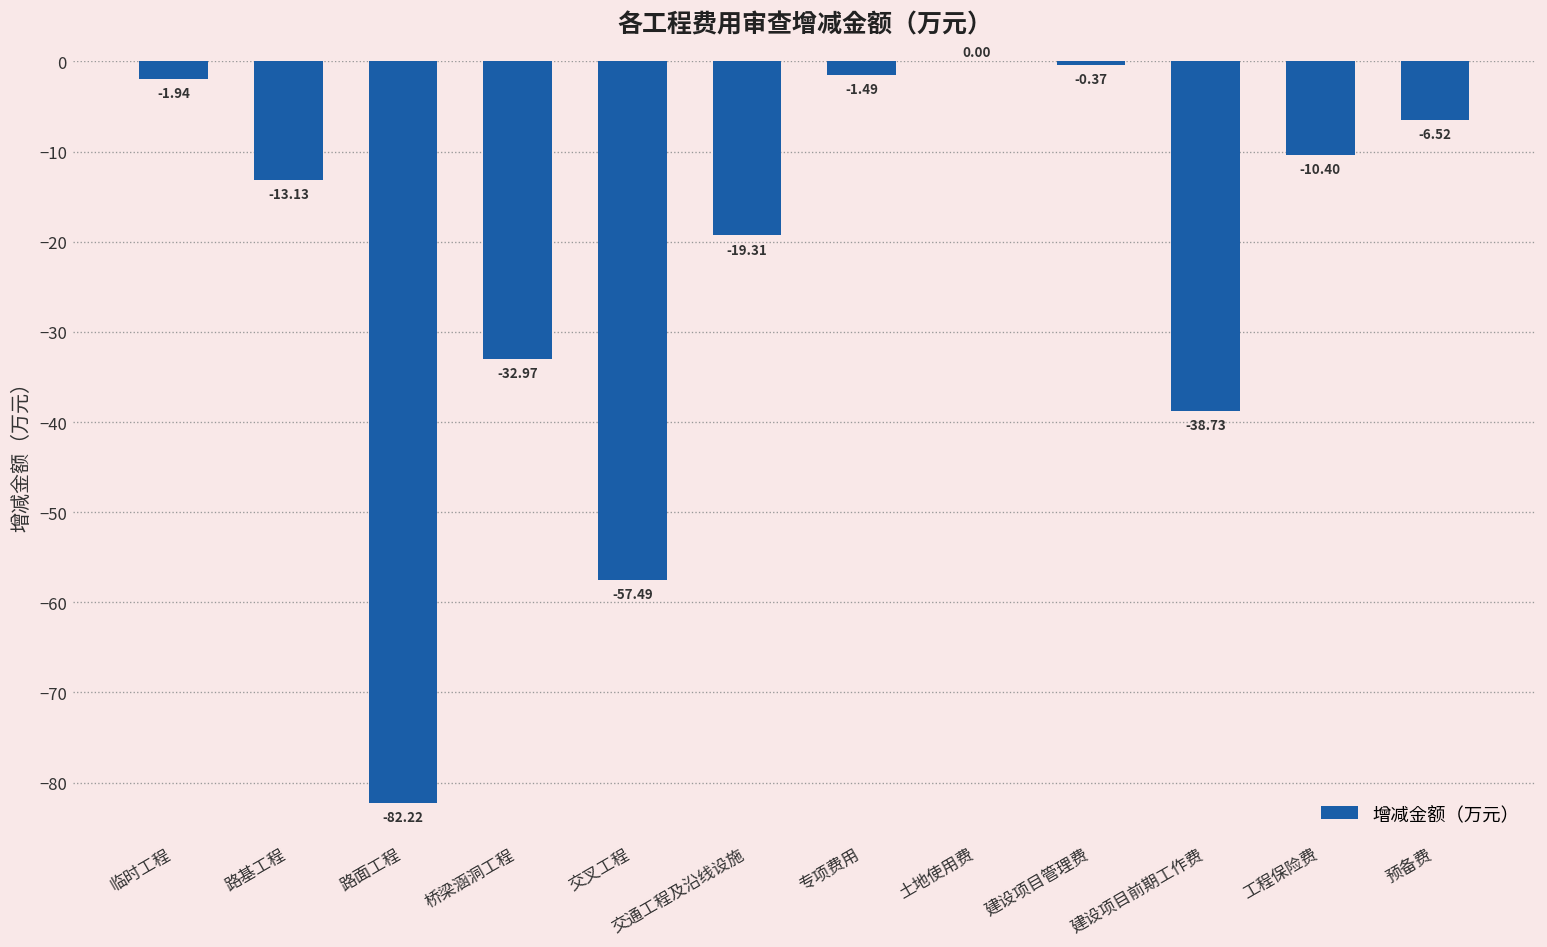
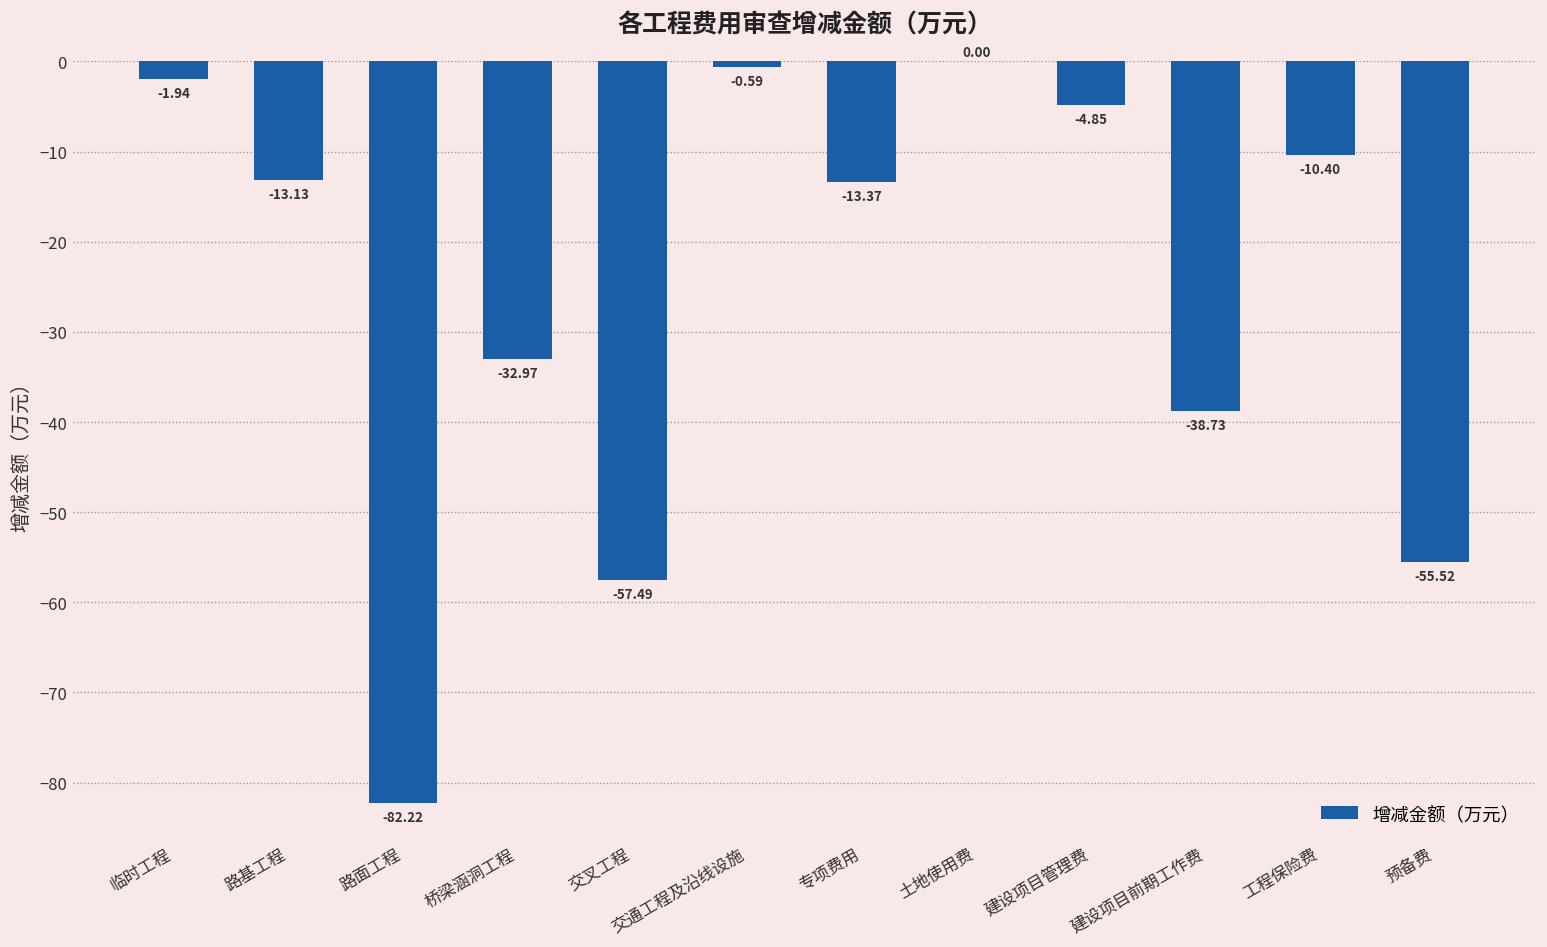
  {
    "临时工程": -1.94,
    "路基工程": -13.13,
    "路面工程": -82.22,
    "桥梁涵洞工程": -32.97,
    "交叉工程": -57.49,
-   "交通工程及沿线设施": -19.31,
-   "专项费用": -1.49,
+   "交通工程及沿线设施": -0.59,
+   "专项费用": -13.37,
    "土地使用费": 0.00,
-   "建设项目管理费": -0.37,
+   "建设项目管理费": -4.85,
    "建设项目前期工作费": -38.73,
    "工程保险费": -10.40,
-   "预备费": -6.52
+   "预备费": -55.52
  }
